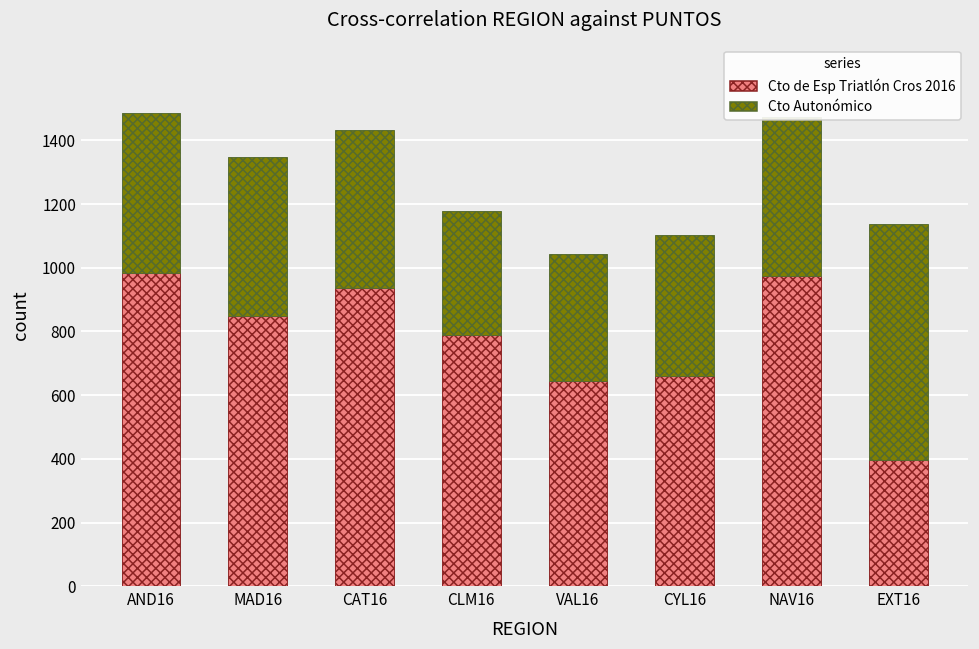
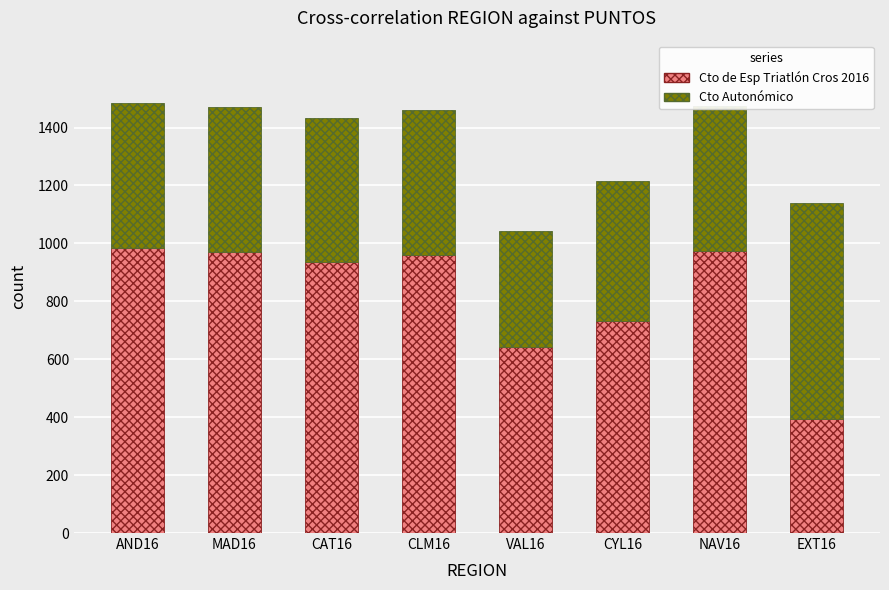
  {
    "Cto de Esp Triatlón Cros 2016": {
      "AND16": 990,
-     "MAD16": 850,
+     "MAD16": 970,
      "CAT16": 940,
-     "CLM16": 790,
+     "CLM16": 960,
      "VAL16": 640,
-     "CYL16": 660,
+     "CYL16": 730,
      "NAV16": 970,
      "EXT16": 400
    },
    "Cto Autonómico": {
      "AND16": 500,
      "MAD16": 500,
      "CAT16": 500,
-     "CLM16": 390,
+     "CLM16": 500,
      "VAL16": 400,
-     "CYL16": 440,
+     "CYL16": 490,
      "EXT16": 740
    }
  }
